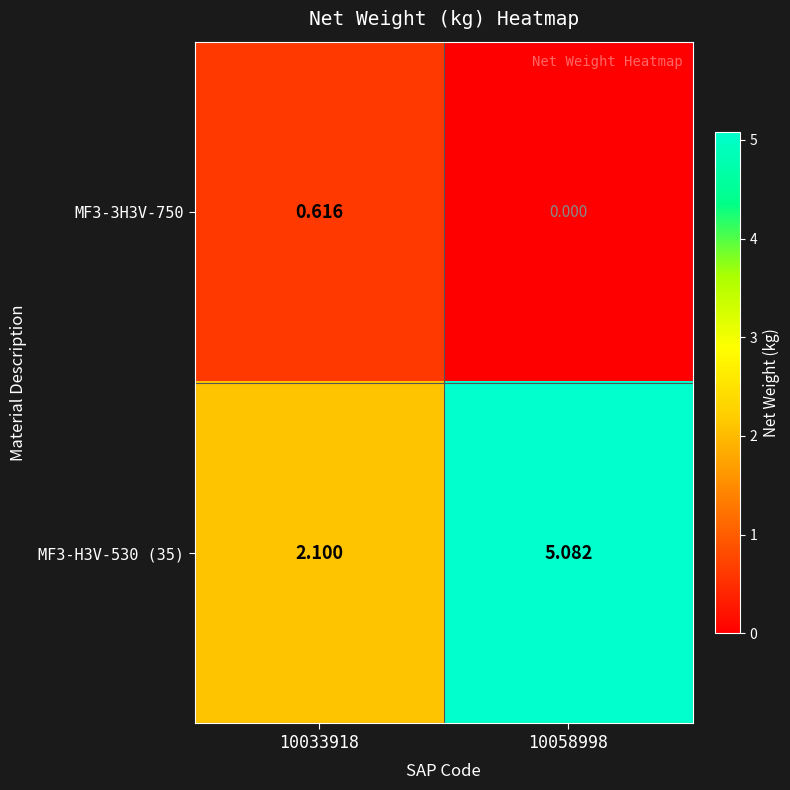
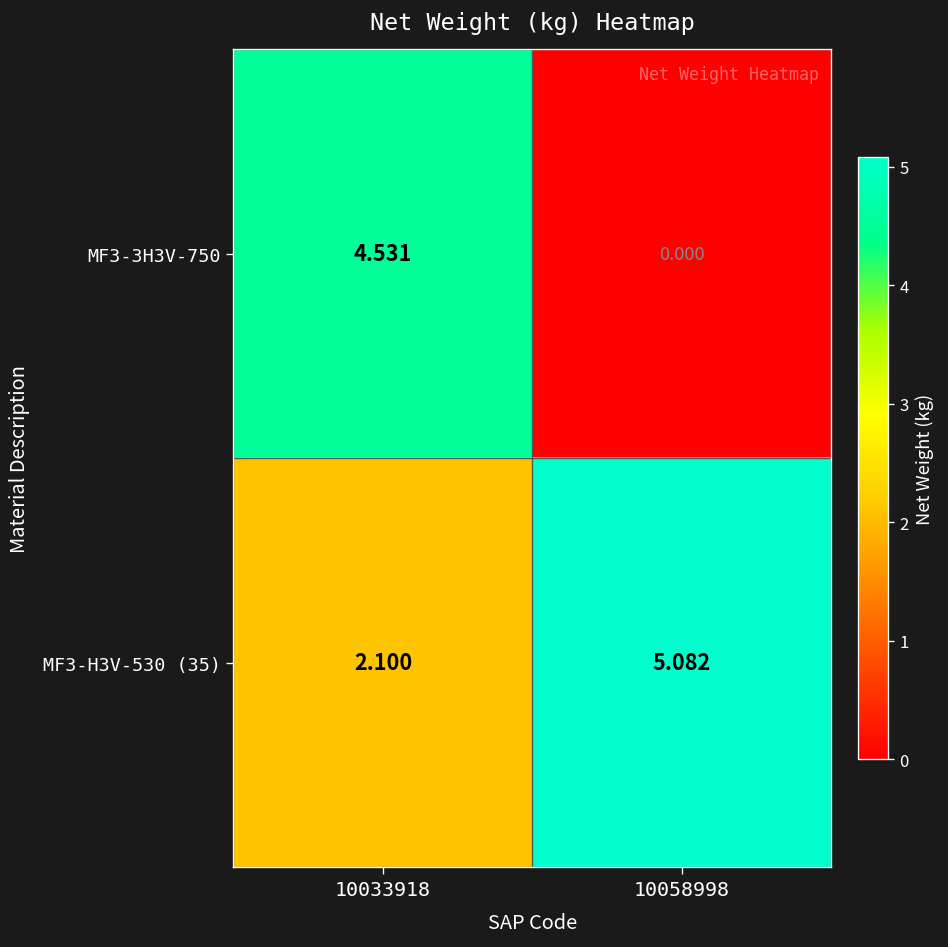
  {
    "MF3-3H3V-750": {
-     "10033918": 0.616
+     "10033918": 4.531
    },
    "MF3-H3V-530 (35)": {
      "10033918": 2.100,
      "10058998": 5.082
    }
  }
